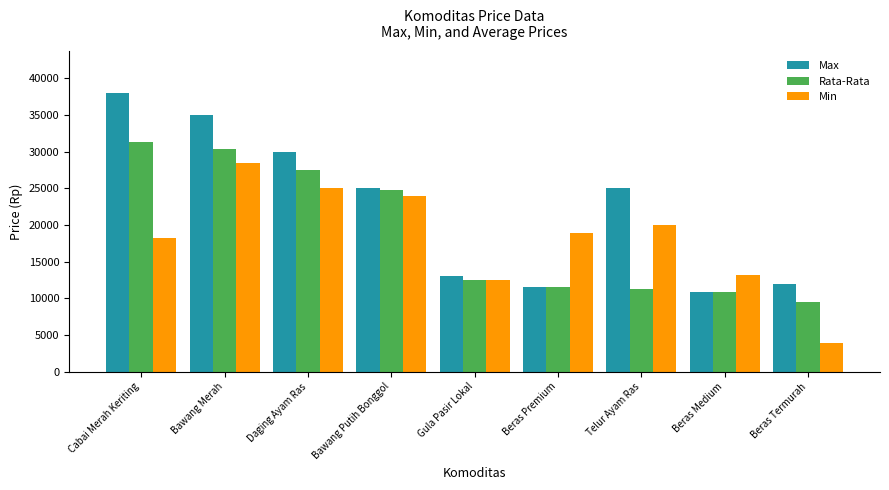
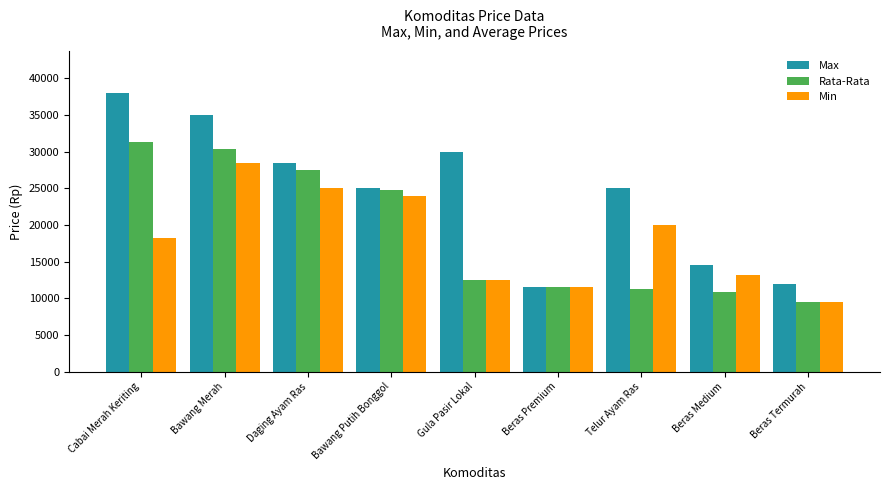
  {
    "Max": {
      "Cabai Merah Keriting": 38000,
      "Bawang Merah": 35000,
-     "Daging Ayam Ras": 30000,
+     "Daging Ayam Ras": 28000,
      "Bawang Putih Bonggol": 25000,
-     "Gula Pasir Lokal": 13000,
+     "Gula Pasir Lokal": 30000,
      "Beras Premium": 12000,
      "Telur Ayam Ras": 25000,
-     "Beras Medium": 11000,
+     "Beras Medium": 15000,
      "Beras Termurah": 12000
    },
    "Rata-Rata": {
      "Cabai Merah Keriting": 31000,
      "Bawang Merah": 30000,
      "Daging Ayam Ras": 28000,
      "Bawang Putih Bonggol": 25000,
      "Gula Pasir Lokal": 13000,
      "Beras Premium": 12000,
      "Telur Ayam Ras": 11000,
      "Beras Medium": 11000,
      "Beras Termurah": 10000
    },
    "Min": {
      "Cabai Merah Keriting": 18000,
      "Bawang Merah": 28000,
      "Daging Ayam Ras": 25000,
      "Bawang Putih Bonggol": 24000,
      "Gula Pasir Lokal": 13000,
-     "Beras Premium": 19000,
+     "Beras Premium": 12000,
      "Telur Ayam Ras": 20000,
      "Beras Medium": 13000,
-     "Beras Termurah": 4000
+     "Beras Termurah": 10000
    }
  }
